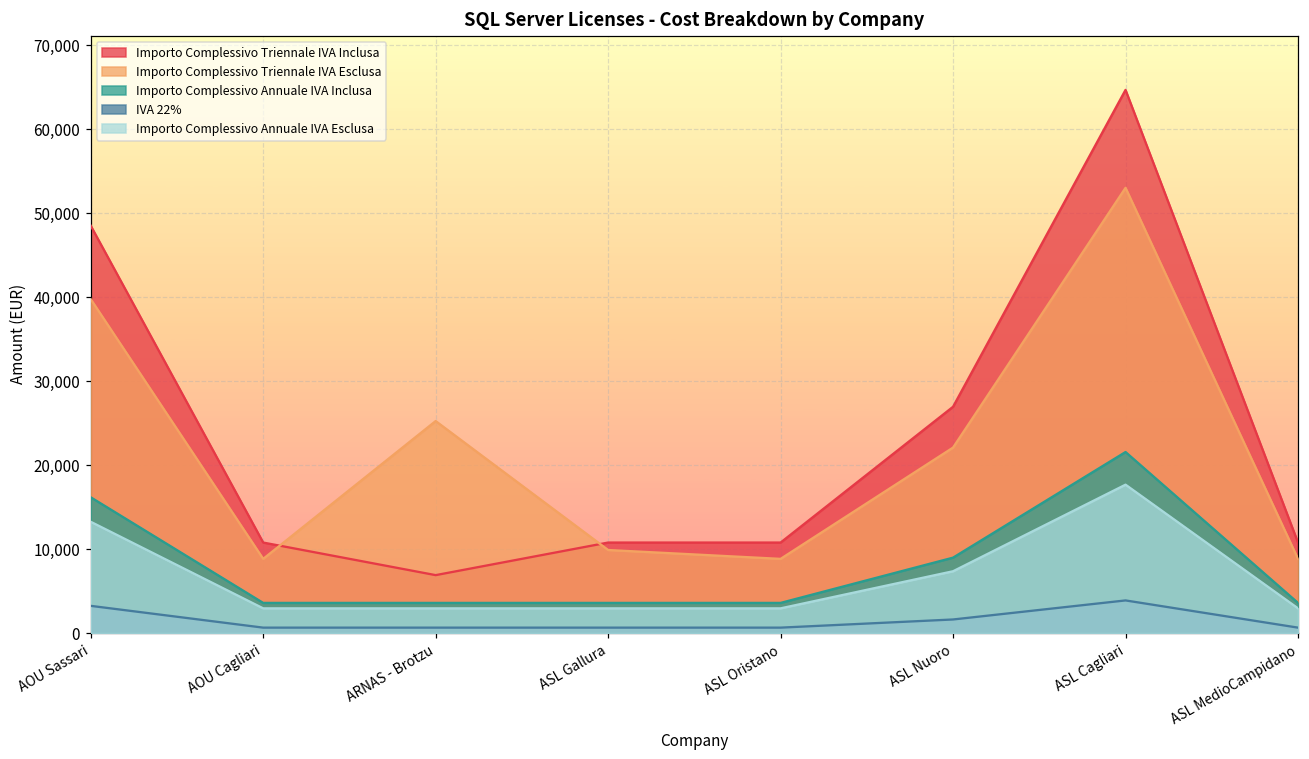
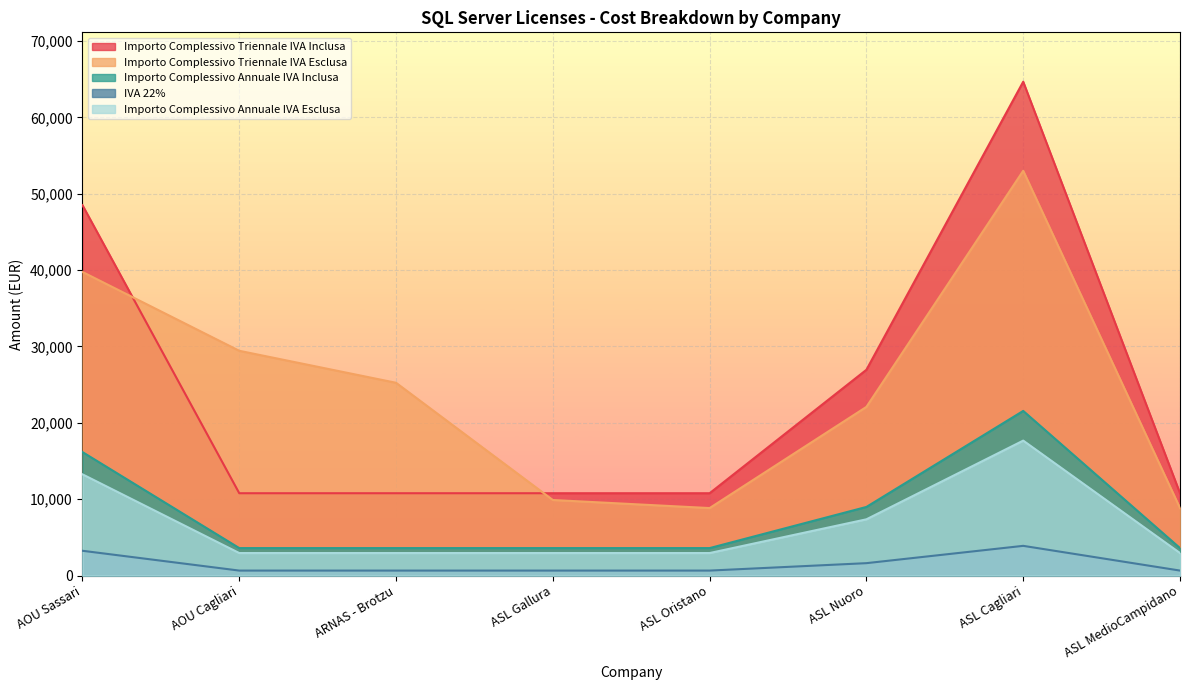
  {
    "Importo Complessivo Triennale IVA Inclusa": {
      "AOU Sassari": "48,000",
      "AOU Cagliari": "11,000",
-     "ARNAS - Brotzu": "7,000",
+     "ARNAS - Brotzu": "11,000",
      "ASL Gallura": "11,000",
      "ASL Oristano": "11,000",
      "ASL Nuoro": "27,000",
      "ASL Cagliari": "65,000",
      "ASL MedioCampidano": "11,000"
    },
    "Importo Complessivo Triennale IVA Esclusa": {
      "AOU Sassari": "40,000",
-     "AOU Cagliari": "9,000",
+     "AOU Cagliari": "29,000",
      "ARNAS - Brotzu": "25,000",
      "ASL Gallura": "10,000",
      "ASL Oristano": "9,000",
      "ASL Nuoro": "22,000",
      "ASL Cagliari": "53,000",
      "ASL MedioCampidano": "9,000"
    },
    "Importo Complessivo Annuale IVA Esclusa": {
      "AOU Sassari": "13,000",
      "AOU Cagliari": "3,000",
      "ARNAS - Brotzu": "3,000",
      "ASL Gallura": "3,000",
      "ASL Oristano": "3,000",
      "ASL Nuoro": "7,000",
      "ASL Cagliari": "18,000",
      "ASL MedioCampidano": "3,000"
    }
  }
